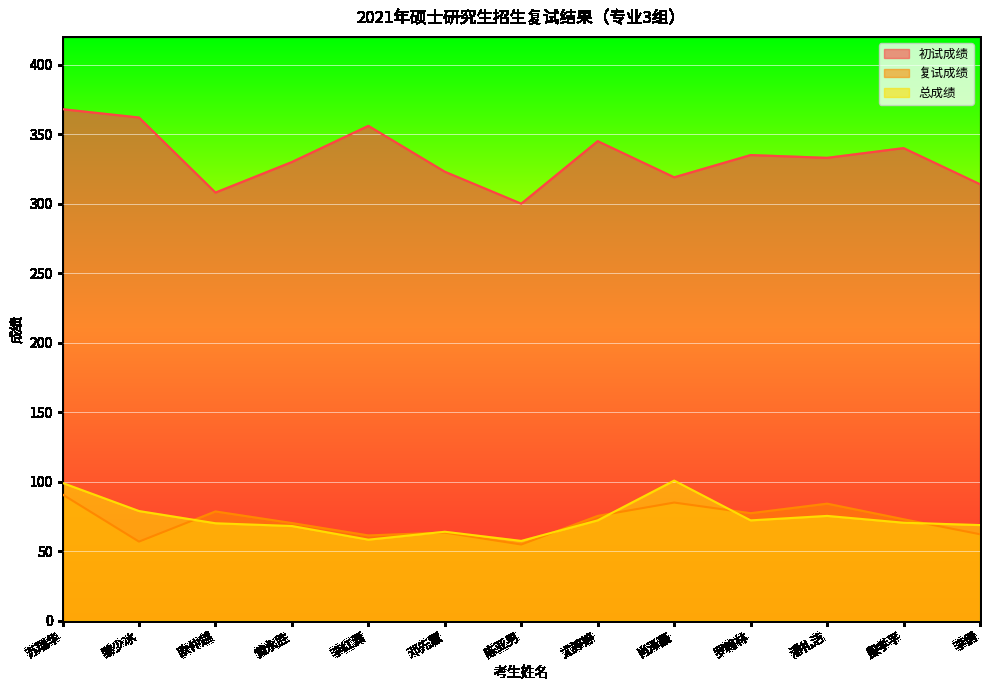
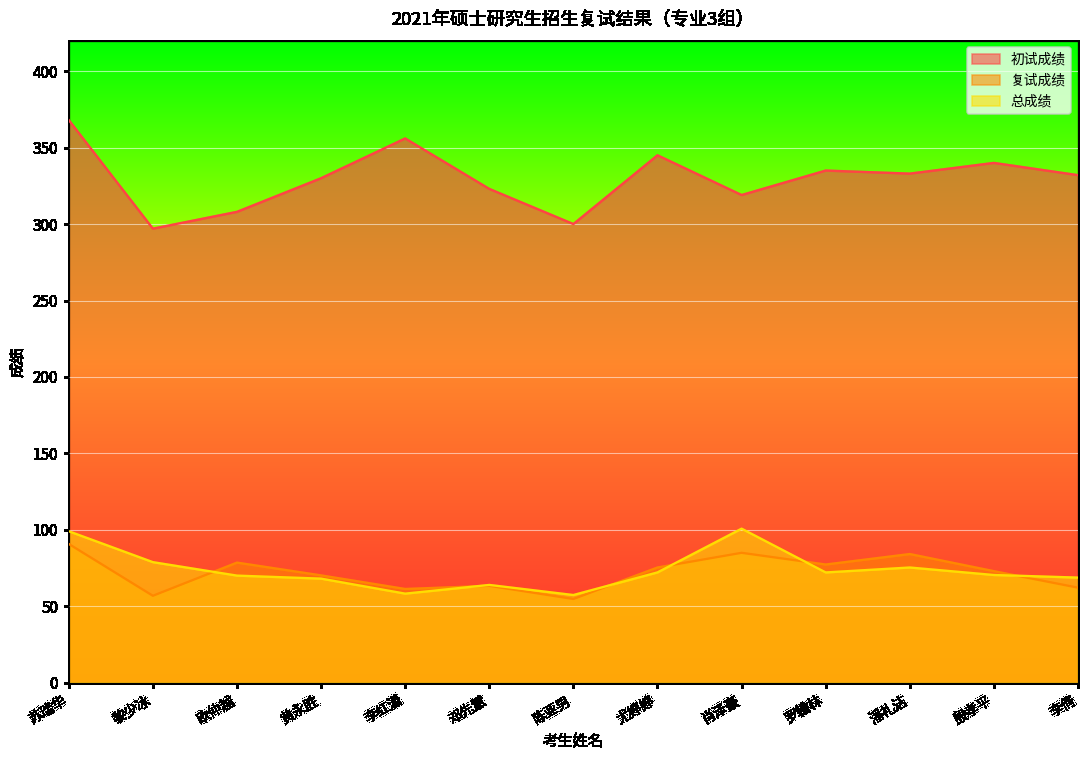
  {
    "初试成绩": {
      "苏瑞华": 368,
-     "黎少冰": 362,
+     "黎少冰": 297,
      "欧仲越": 308,
      "黄永胜": 330,
      "李红潇": 356,
      "邓先慧": 323,
      "陈亚男": 300,
      "尤婷婷": 345,
      "肖泽豪": 319,
      "罗翰林": 335,
      "潘礼洁": 333,
      "殷孝平": 340,
-     "李倩": 314
+     "李倩": 332
    },
    "复试成绩": {
      "苏瑞华": 91,
      "黎少冰": 57,
      "欧仲越": 79,
      "黄永胜": 70,
      "李红潇": 61,
      "陈亚男": 55,
      "尤婷婷": 75,
      "肖泽豪": 85,
      "罗翰林": 77,
      "潘礼洁": 84,
      "殷孝平": 73,
      "李倩": 62
    },
    "总成绩": {
      "苏瑞华": 99,
      "黎少冰": 79,
      "欧仲越": 70,
      "黄永胜": 68,
      "李红潇": 58,
      "陈亚男": 57,
      "尤婷婷": 72,
      "肖泽豪": 101,
      "罗翰林": 72,
      "潘礼洁": 75,
      "殷孝平": 71,
      "李倩": 69
    }
  }
